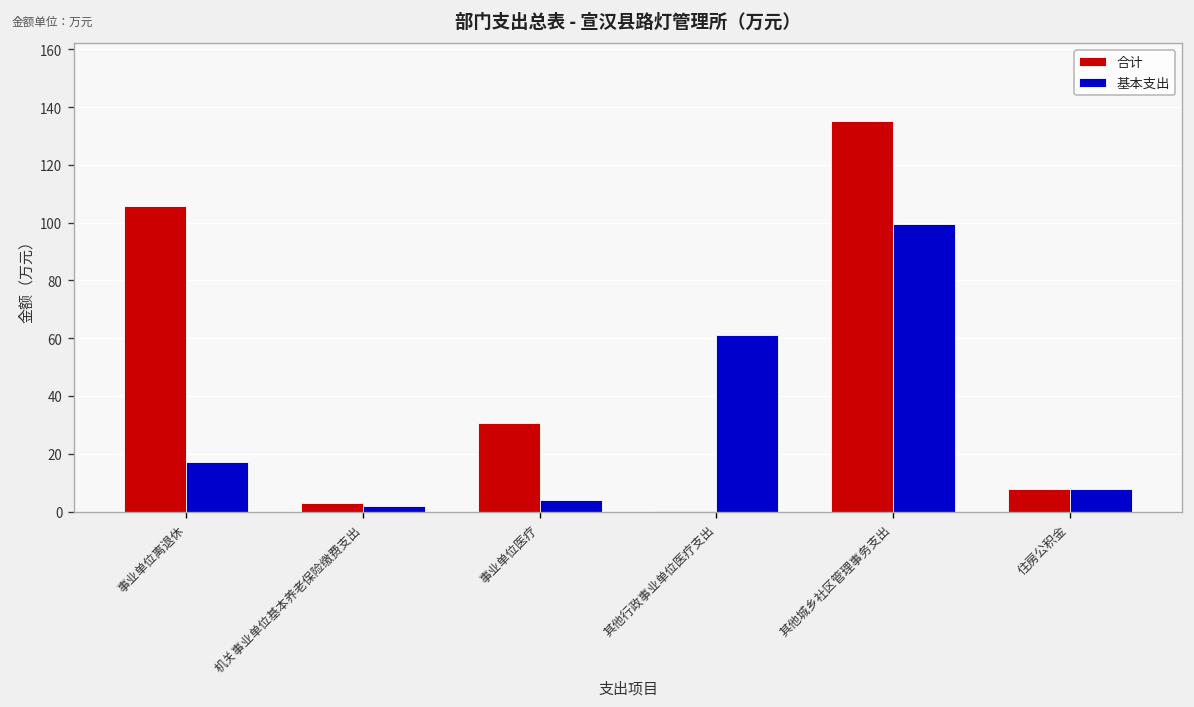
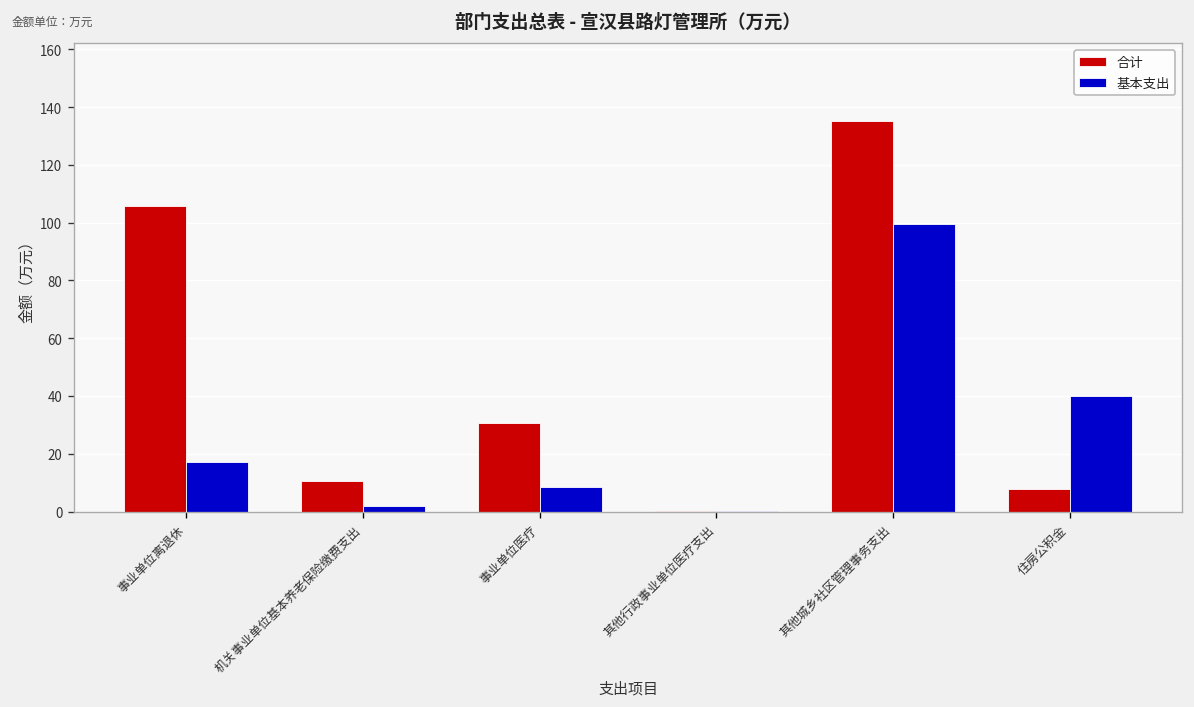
  {
    "合计": {
      "事业单位离退休": 106,
-     "机关事业单位基本养老保险缴费支出": 3,
+     "机关事业单位基本养老保险缴费支出": 10,
      "事业单位医疗": 31,
      "其他城乡社区管理事务支出": 135,
      "住房公积金": 8
    },
    "基本支出": {
      "事业单位离退休": 17,
      "机关事业单位基本养老保险缴费支出": 2,
-     "事业单位医疗": 4,
-     "其他行政事业单位医疗支出": 61,
+     "事业单位医疗": 8,
+     "其他行政事业单位医疗支出": 0,
      "其他城乡社区管理事务支出": 99,
-     "住房公积金": 8
+     "住房公积金": 40
    }
  }
